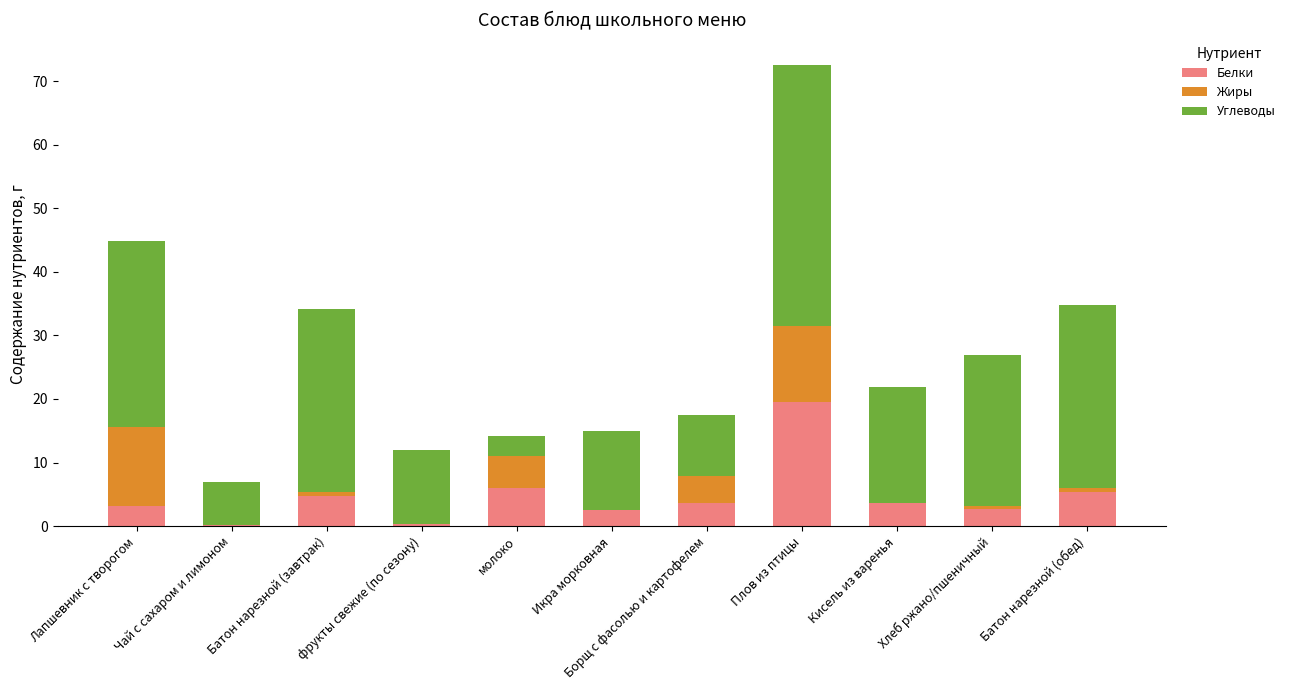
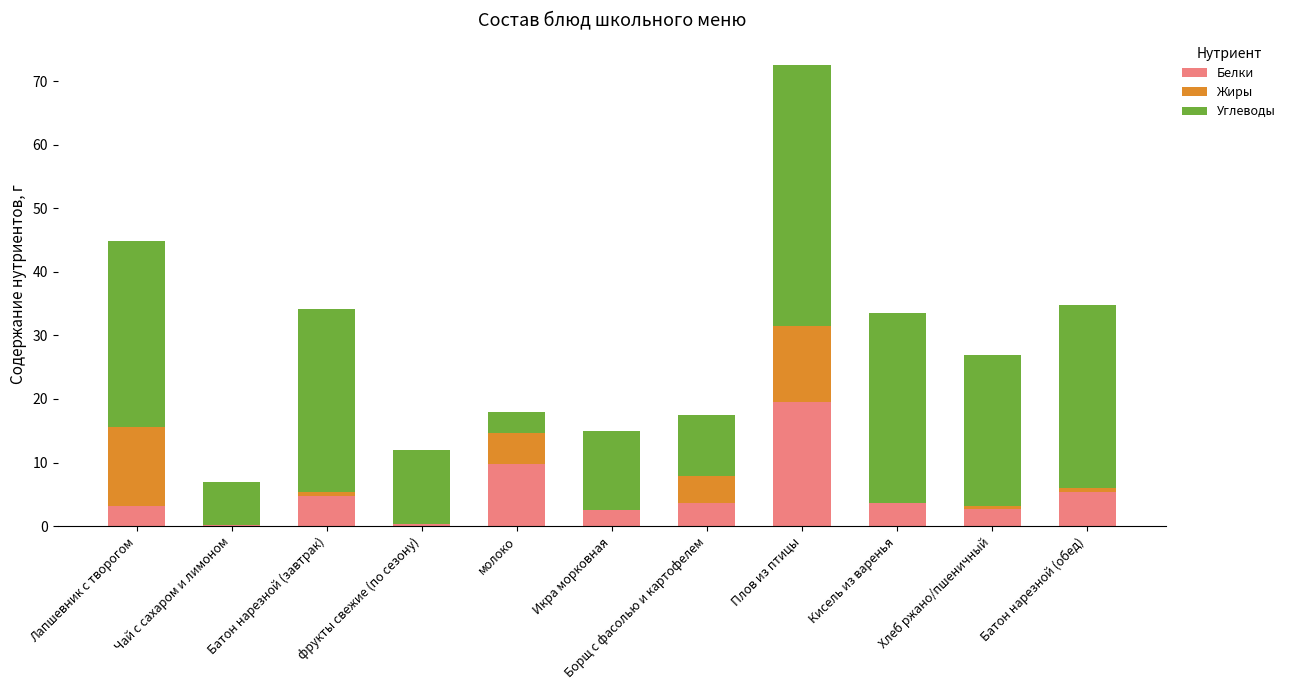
  {
    "Белки": {
      "Лапшевник с творогом": 3,
      "Батон нарезной (завтрак)": 5,
-     "молоко": 6,
+     "молоко": 10,
      "Икра морковная": 3,
      "Борщ с фасолью и картофелем": 4,
      "Плов из птицы": 19,
      "Кисель из варенья": 4,
      "Хлеб ржано/пшеничный": 3,
      "Батон нарезной (обед)": 5
    },
    "Жиры": {
      "Лапшевник с творогом": 13,
      "Батон нарезной (завтрак)": 1,
      "фрукты свежие (по сезону)": 0,
      "молоко": 5,
      "Борщ с фасолью и картофелем": 4,
      "Плов из птицы": 12,
      "Хлеб ржано/пшеничный": 1,
      "Батон нарезной (обед)": 1
    },
    "Углеводы": {
      "Лапшевник с творогом": 29,
      "Чай с сахаром и лимоном": 7,
      "Батон нарезной (завтрак)": 29,
      "фрукты свежие (по сезону)": 12,
      "молоко": 3,
      "Икра морковная": 12,
      "Борщ с фасолью и картофелем": 9,
      "Плов из птицы": 41,
-     "Кисель из варенья": 18,
+     "Кисель из варенья": 30,
      "Хлеб ржано/пшеничный": 24,
      "Батон нарезной (обед)": 29
    }
  }
